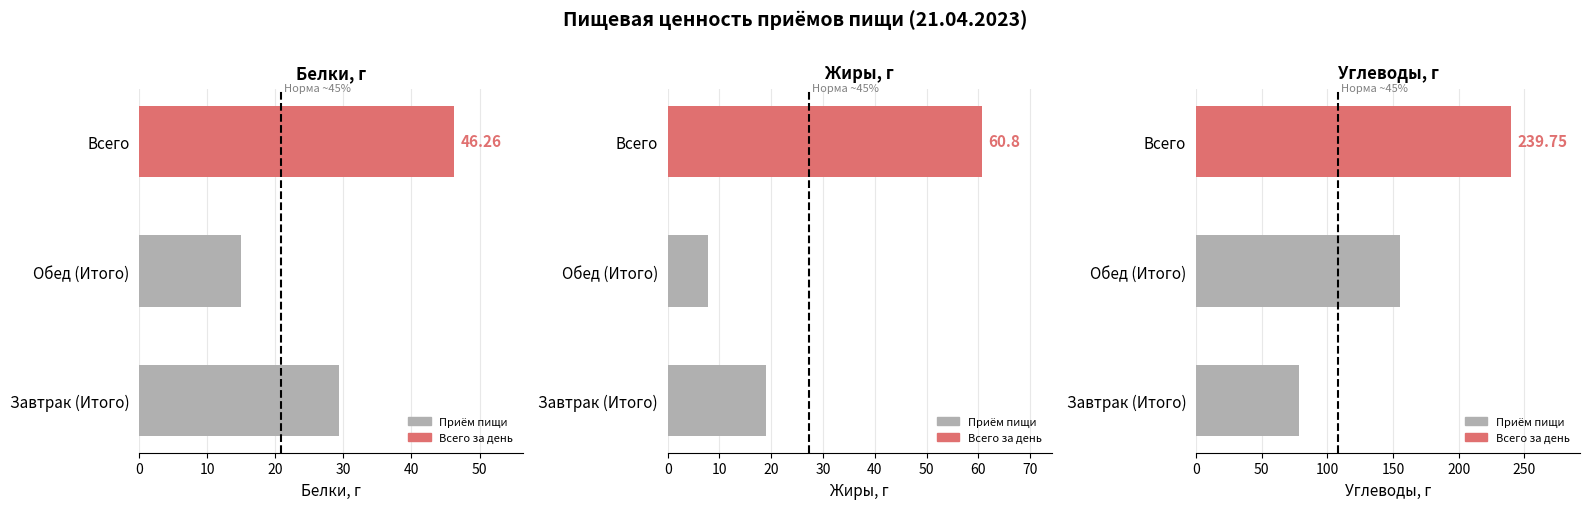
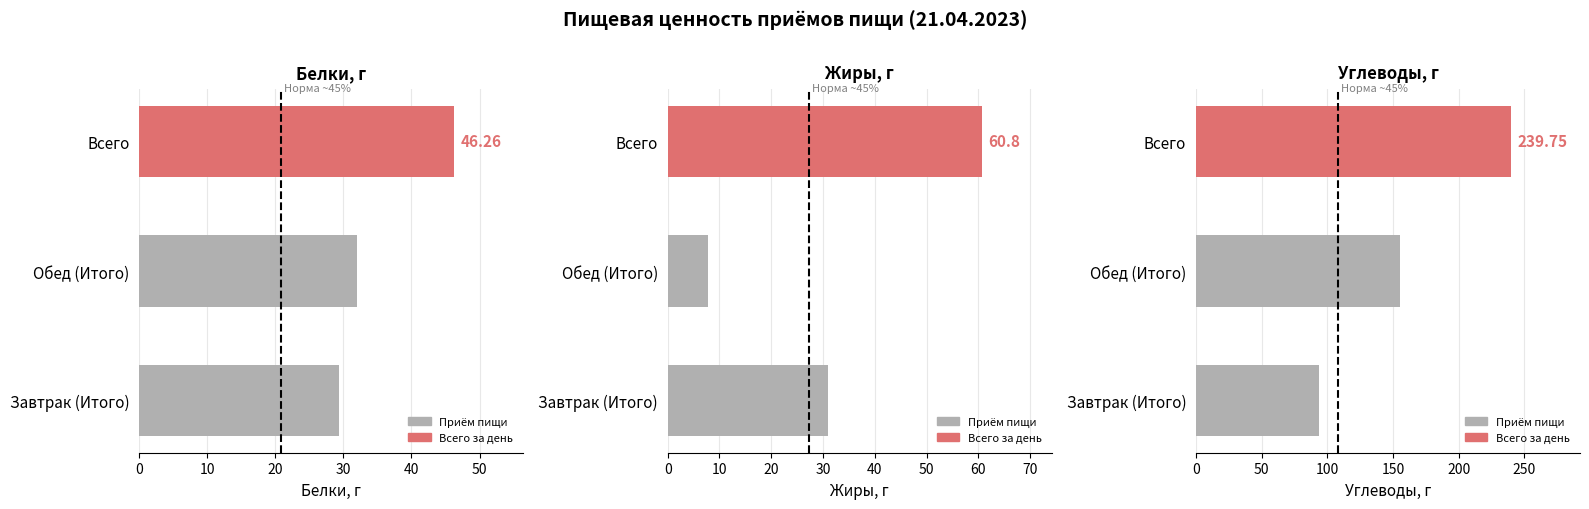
  {
    "Белки, г": {
-     "Обед (Итого)": 15,
+     "Обед (Итого)": 32,
      "Завтрак (Итого)": 29
    },
    "Жиры, г": {
      "Обед (Итого)": 8,
-     "Завтрак (Итого)": 19
+     "Завтрак (Итого)": 31
    },
    "Углеводы, г": {
      "Обед (Итого)": 155,
-     "Завтрак (Итого)": 78
+     "Завтрак (Итого)": 94
    }
  }
